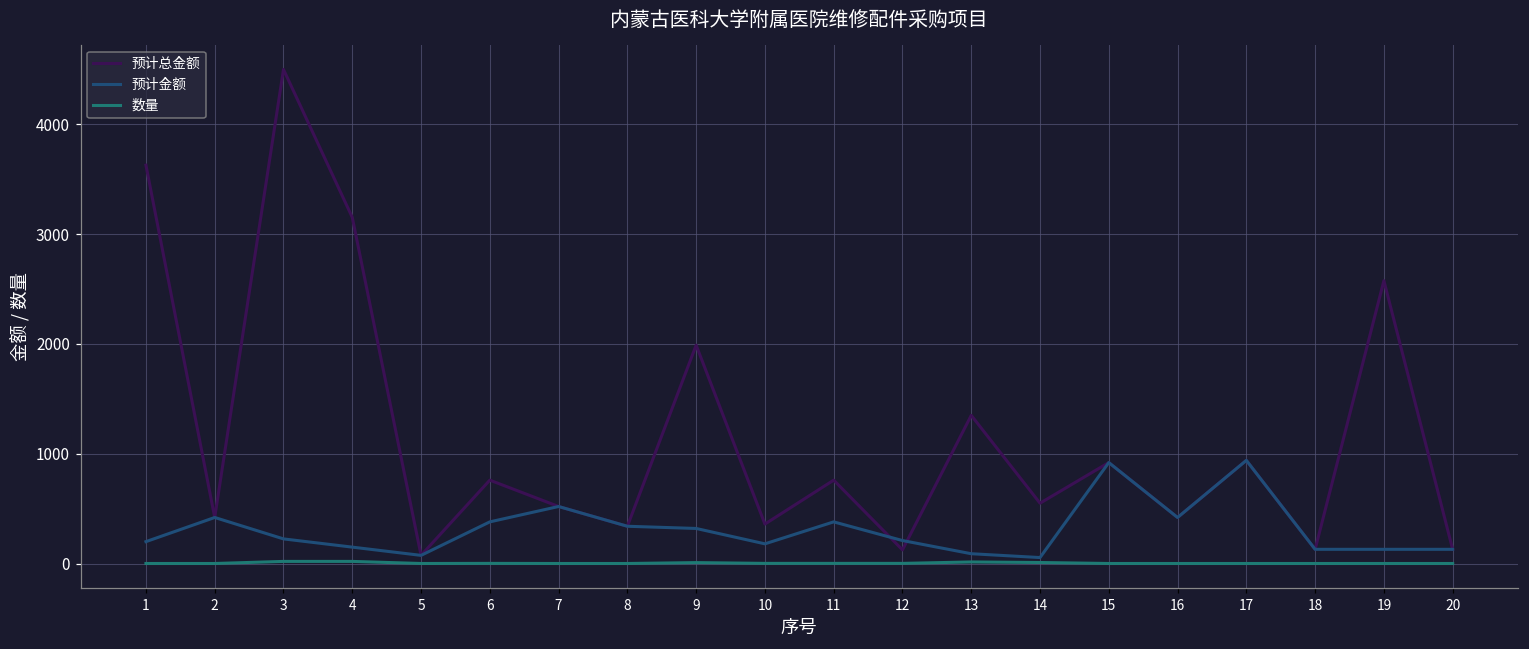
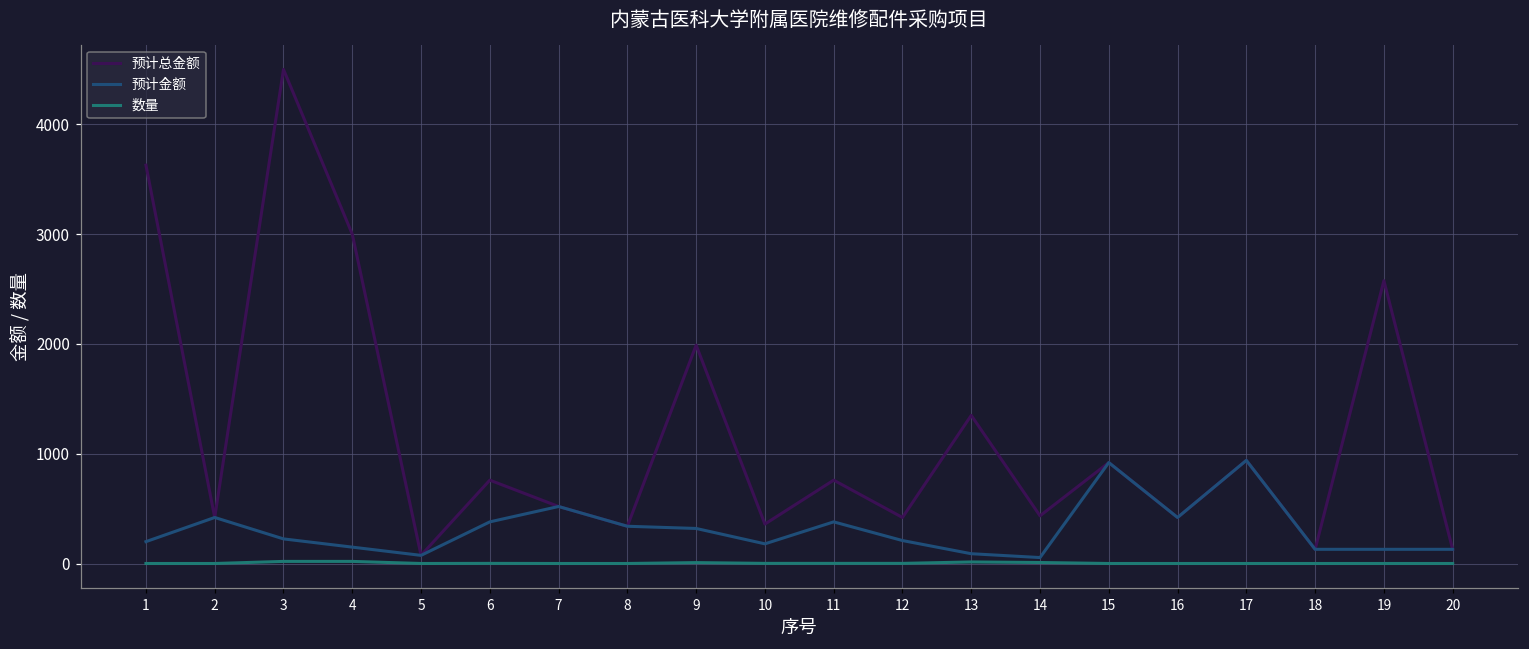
  {
    "预计总金额": {
      "1": 3600,
      "3": 4500,
-     "4": 3200,
+     "4": 3000,
      "6": 800,
      "9": 2000,
      "10": 400,
      "11": 800,
-     "12": 100,
+     "12": 400,
      "13": 1400,
-     "14": 600,
+     "14": 400,
      "19": 2600
    }
  }
